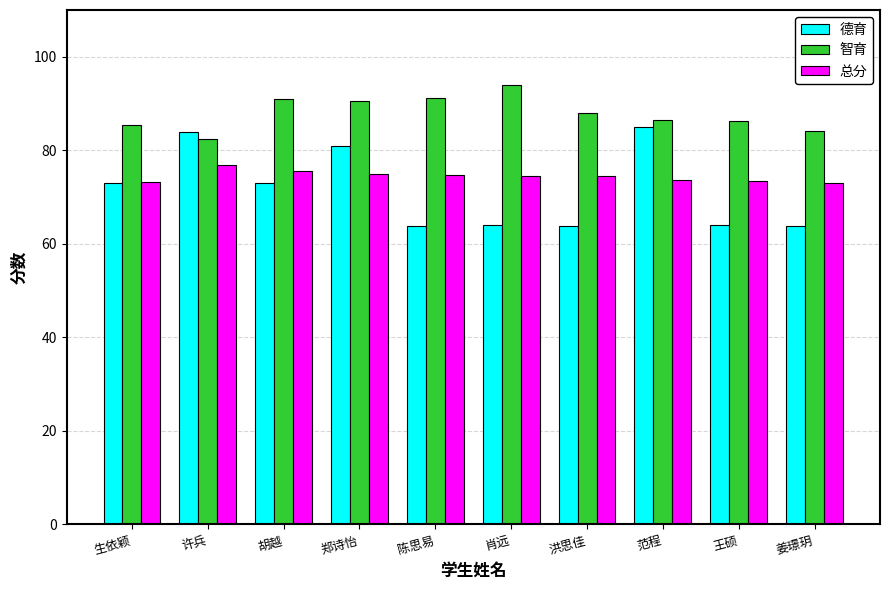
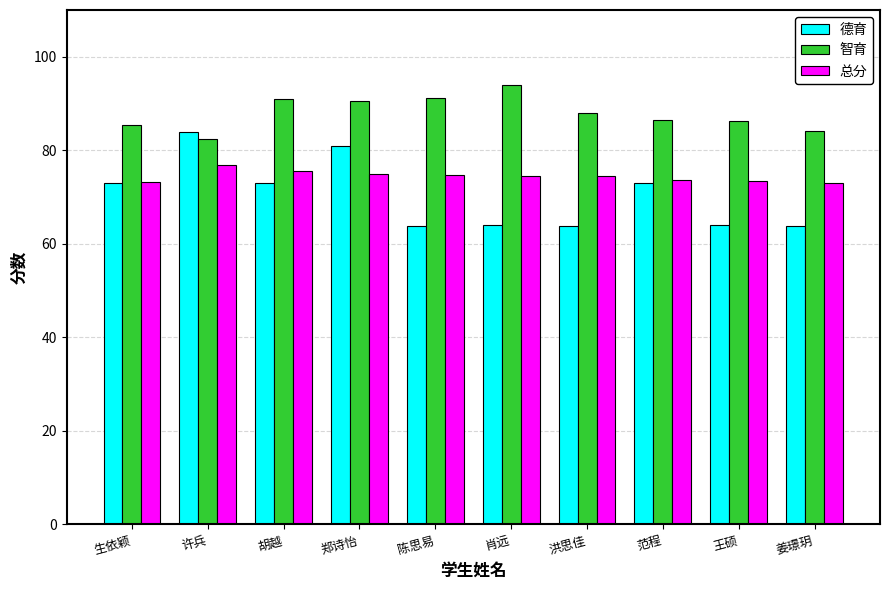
  {
    "德育": {
      "生依颖": 73,
      "许兵": 84,
      "胡越": 73,
      "郑诗怡": 81,
      "陈思易": 64,
      "肖远": 64,
      "洪思佳": 64,
-     "范程": 85,
+     "范程": 73,
      "王硕": 64,
      "姜璟玥": 64
    },
    "智育": {
      "生依颖": 85,
      "许兵": 83,
      "胡越": 91,
      "郑诗怡": 91,
      "陈思易": 91,
      "肖远": 94,
      "洪思佳": 88,
      "范程": 86,
      "王硕": 86,
      "姜璟玥": 84
    },
    "总分": {
      "生依颖": 73,
      "许兵": 77,
      "胡越": 75,
      "郑诗怡": 75,
      "陈思易": 75,
      "肖远": 74,
      "洪思佳": 74,
      "范程": 74,
      "王硕": 73,
      "姜璟玥": 73
    }
  }
